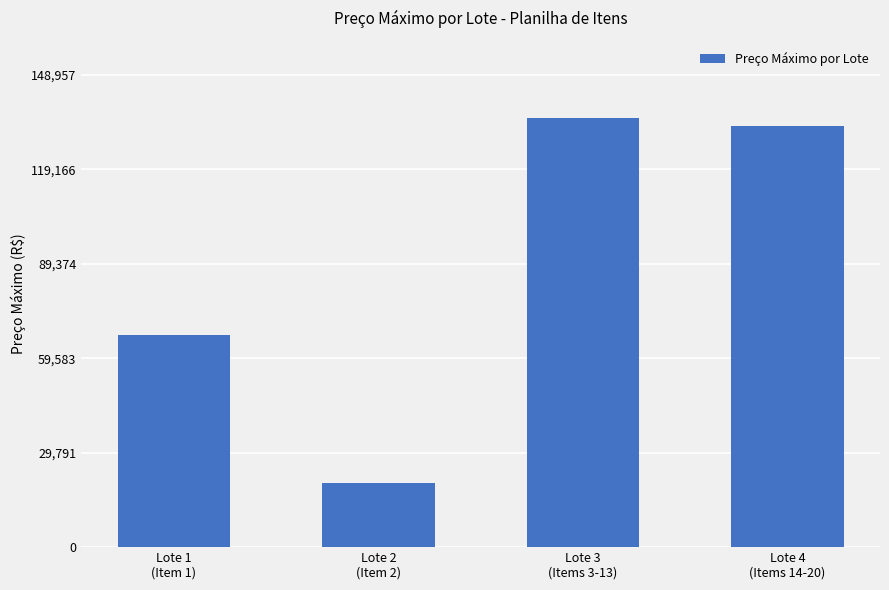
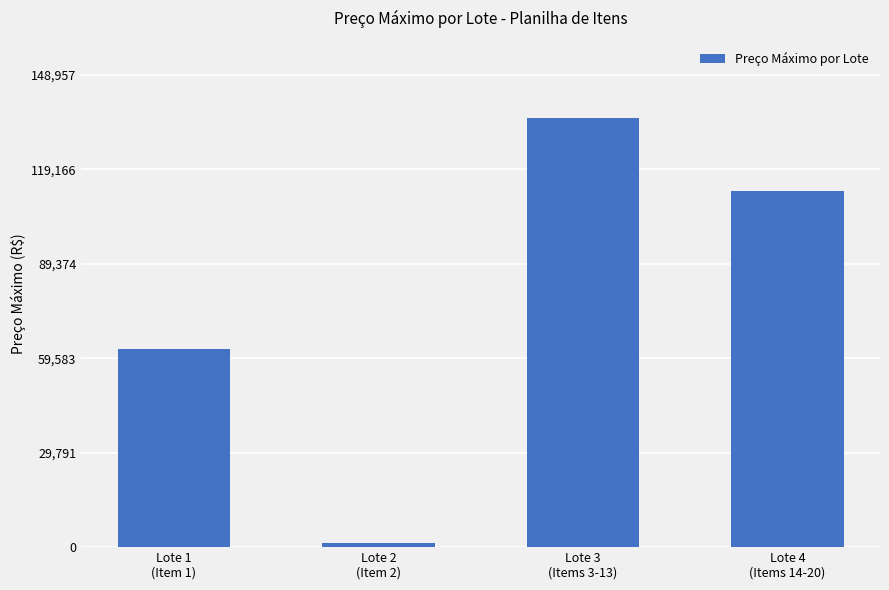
  {
-   "Lote 1 (Item 1)": "67,000",
-   "Lote 2 (Item 2)": "20,000",
+   "Lote 1 (Item 1)": "62,000",
+   "Lote 2 (Item 2)": "1,000",
    "Lote 3 (Items 3-13)": "135,000",
-   "Lote 4 (Items 14-20)": "133,000"
+   "Lote 4 (Items 14-20)": "112,000"
  }
